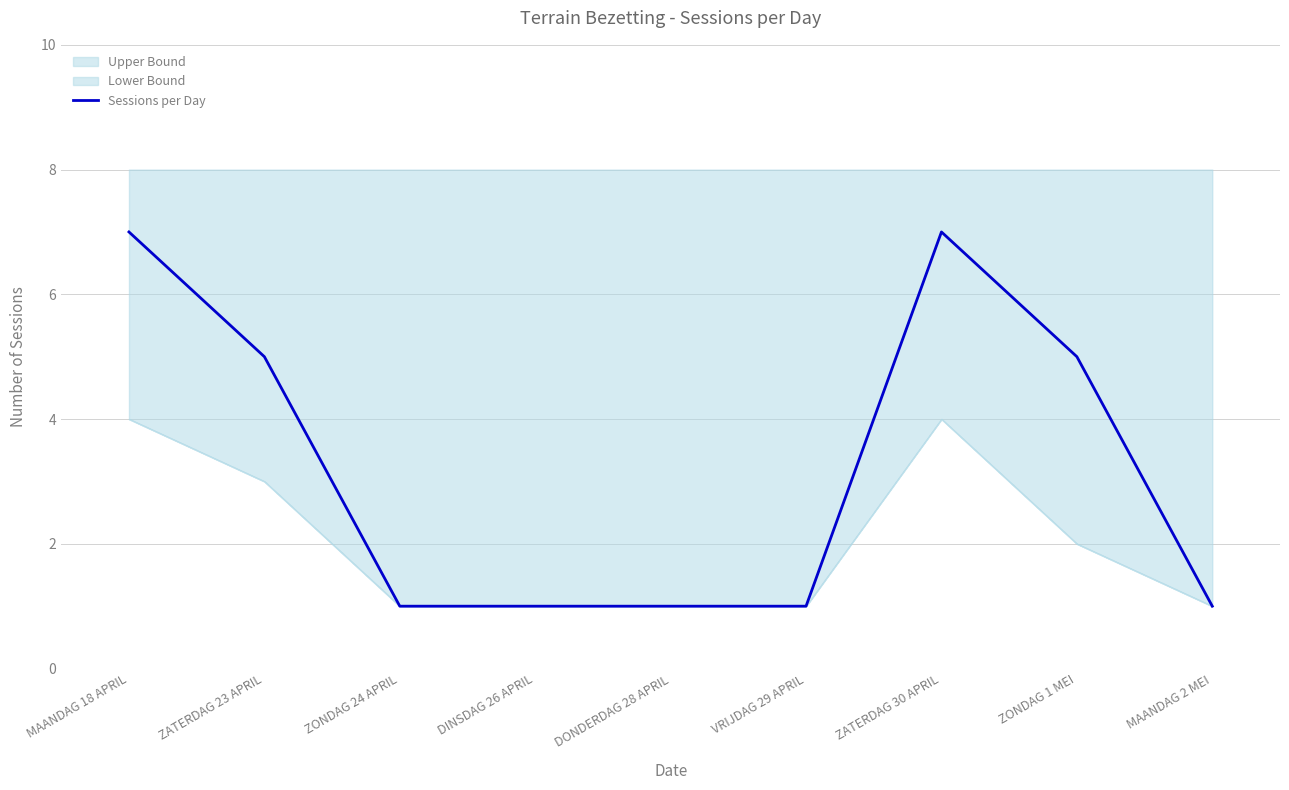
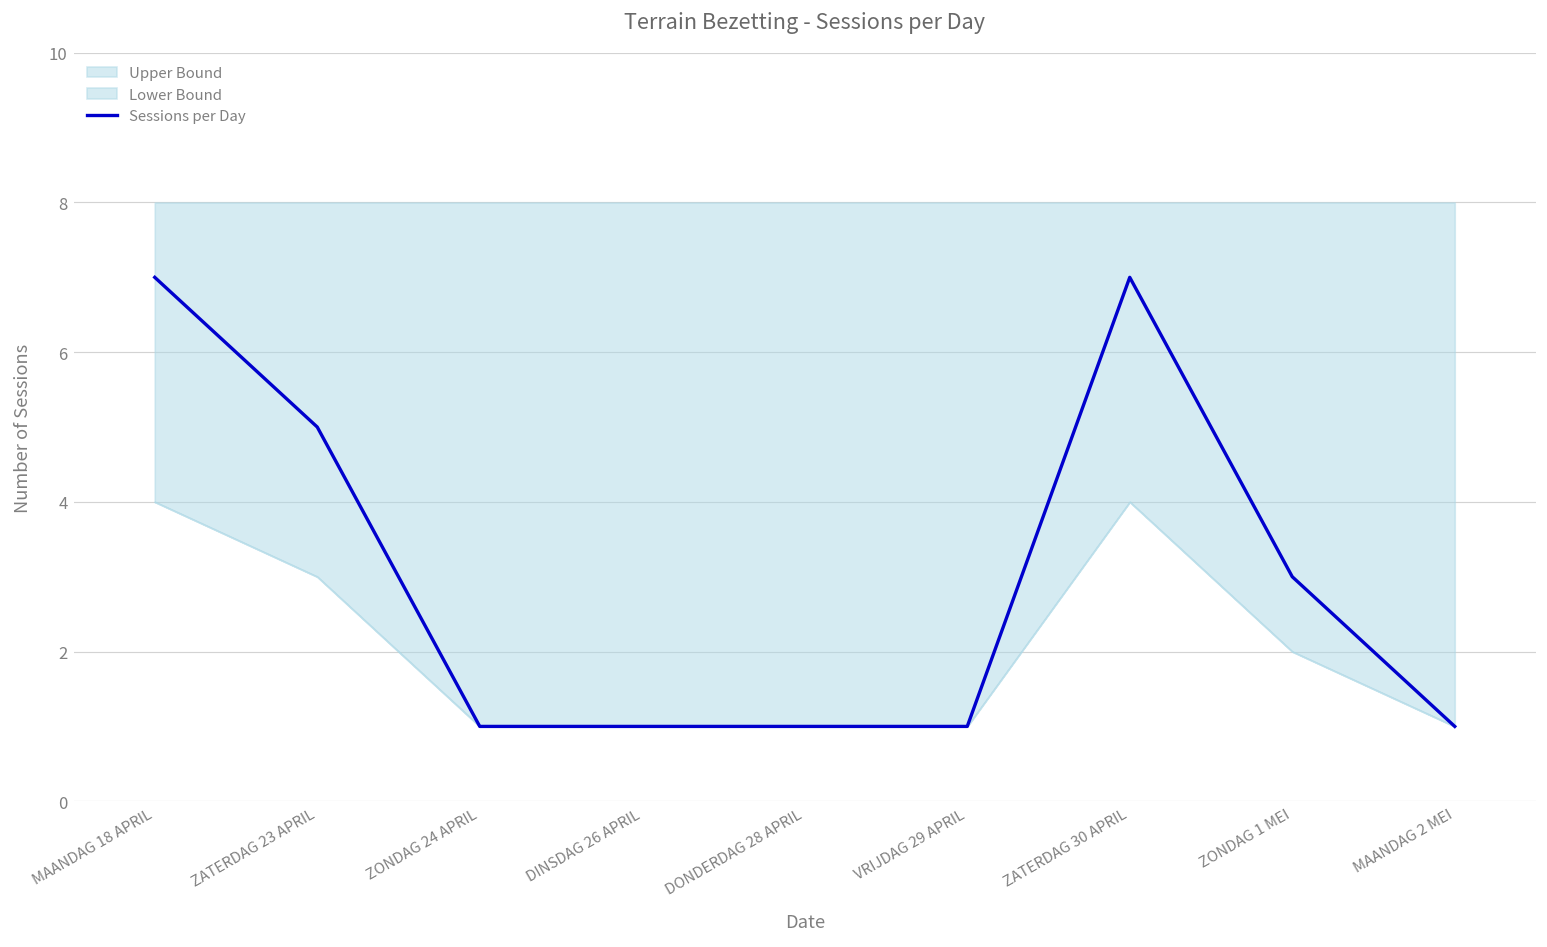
  {
    "Sessions per Day": {
      "MAANDAG 18 APRIL": 7,
      "ZATERDAG 23 APRIL": 5,
      "ZATERDAG 30 APRIL": 7,
-     "ZONDAG 1 MEI": 5
+     "ZONDAG 1 MEI": 3
    }
  }
